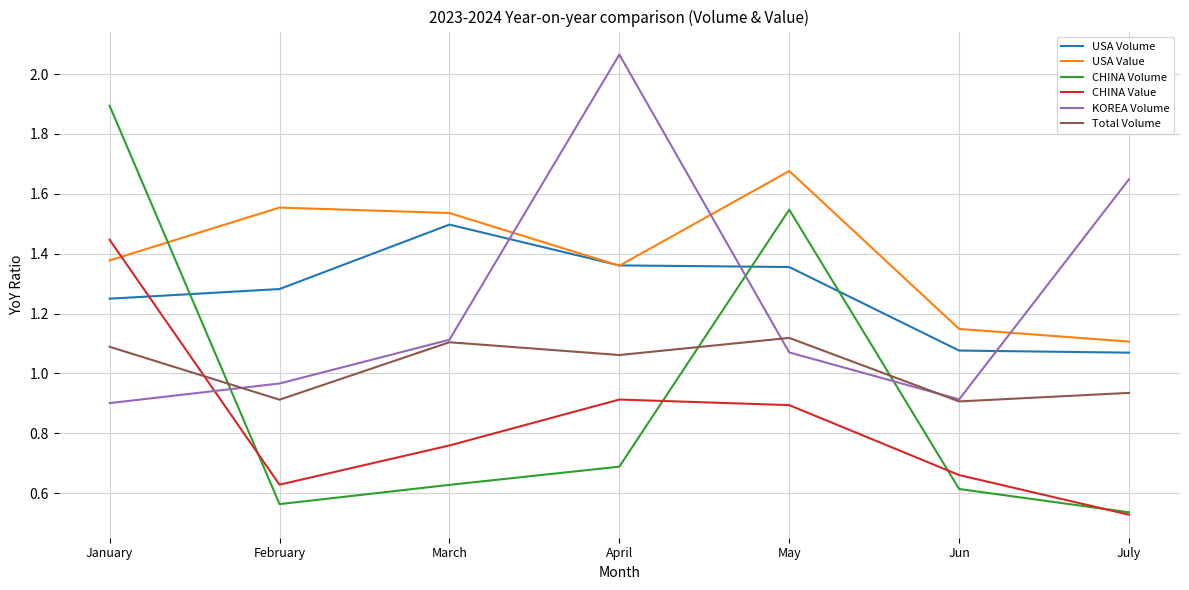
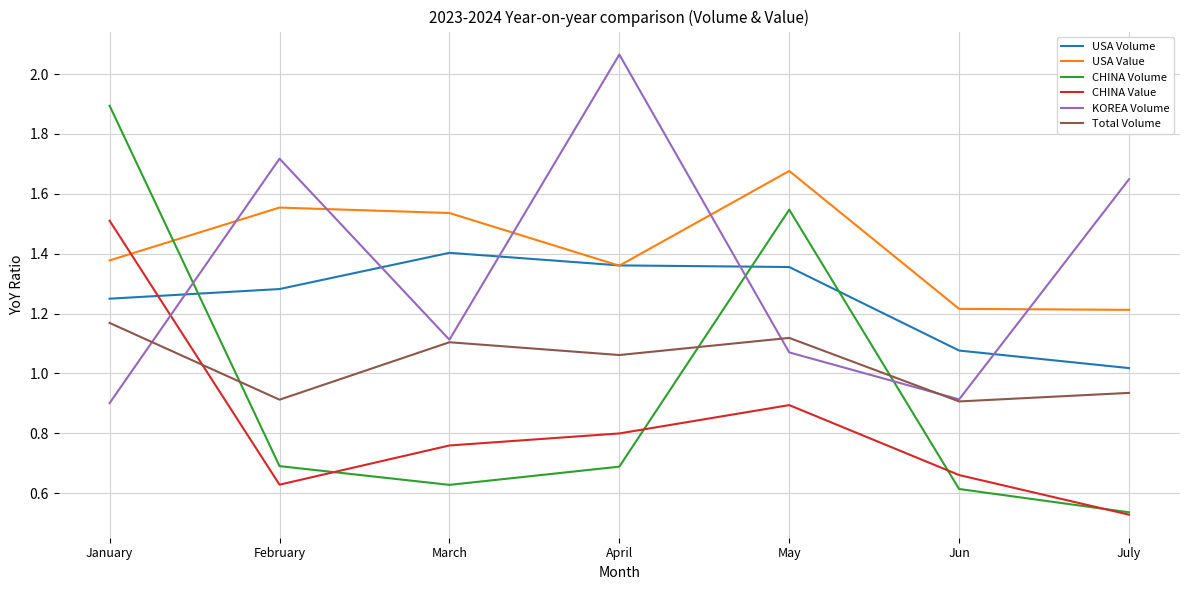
  {
    "USA Volume": {
      "January": 1.25,
      "February": 1.28,
-     "March": 1.50,
+     "March": 1.40,
      "May": 1.36,
      "Jun": 1.08,
-     "July": 1.07
+     "July": 1.02
    },
    "USA Value": {
      "January": 1.38,
      "February": 1.55,
      "March": 1.54,
      "May": 1.68,
-     "Jun": 1.15,
-     "July": 1.11
+     "Jun": 1.22,
+     "July": 1.21
    },
    "CHINA Volume": {
      "January": 1.89,
-     "February": 0.56,
+     "February": 0.69,
      "March": 0.63,
      "April": 0.69,
      "May": 1.55,
      "Jun": 0.61
    },
    "CHINA Value": {
-     "January": 1.45,
+     "January": 1.51,
      "February": 0.63,
      "March": 0.76,
-     "April": 0.91,
+     "April": 0.80,
      "May": 0.89,
      "Jun": 0.66
    },
    "KOREA Volume": {
      "January": 0.90,
-     "February": 0.97,
+     "February": 1.72,
      "April": 2.07,
      "May": 1.07,
      "July": 1.65
    },
    "Total Volume": {
-     "January": 1.09,
+     "January": 1.17,
      "February": 0.91,
      "April": 1.06,
      "May": 1.12,
      "July": 0.93
    }
  }
